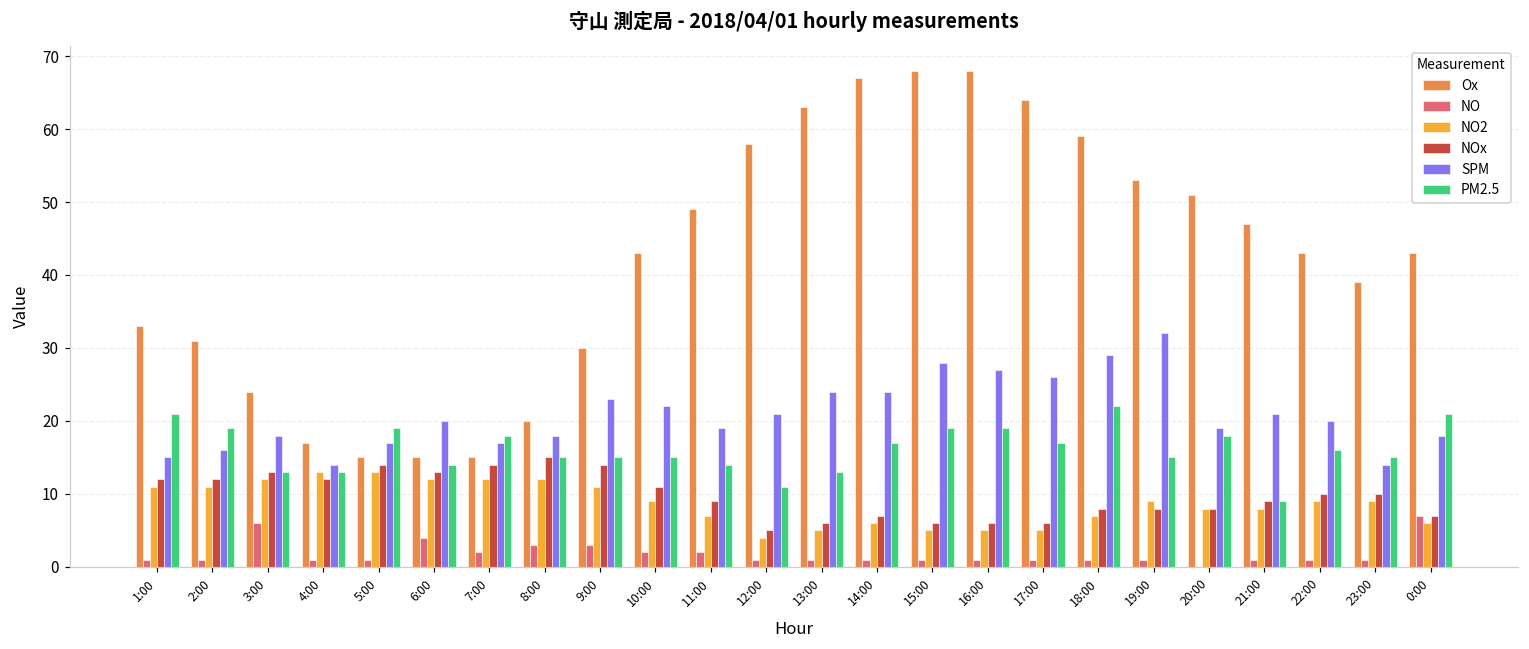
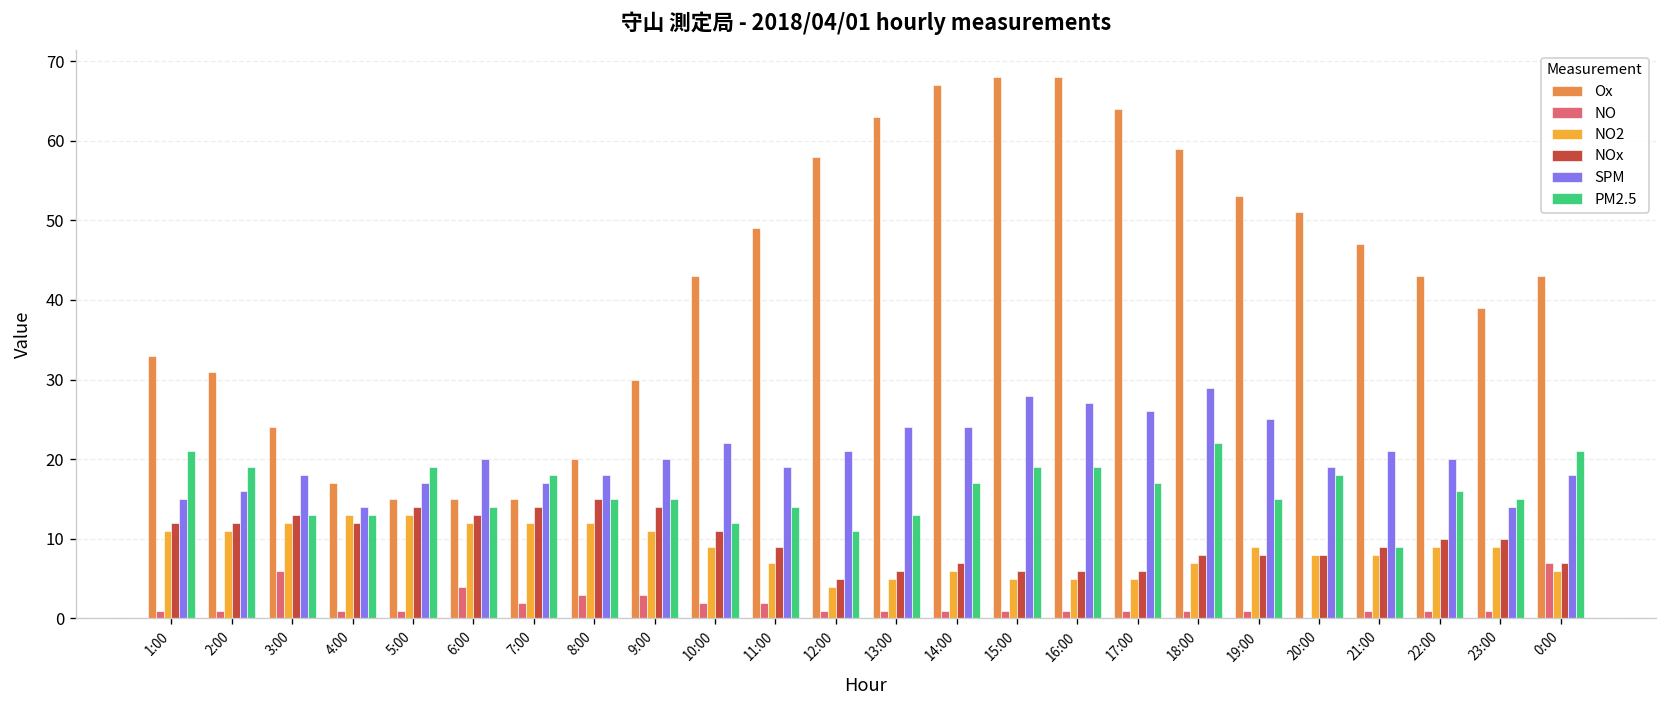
  {
    "NO": {
      "1:00": 1,
      "2:00": 1,
      "3:00": 6,
      "4:00": 1,
      "5:00": 1,
      "6:00": 4,
      "7:00": 2,
      "8:00": 3,
      "9:00": 3,
      "10:00": 2,
      "11:00": 2,
      "12:00": 1,
      "13:00": 1,
      "14:00": 1,
      "15:00": 1,
      "16:00": 1,
      "17:00": 1,
      "18:00": 1,
      "19:00": 1,
      "20:00": 0,
      "21:00": 1,
      "22:00": 1,
      "23:00": 1,
      "0:00": 7
    },
    "NOx": {
      "1:00": 12,
      "2:00": 12,
      "3:00": 13,
      "4:00": 12,
      "5:00": 14,
      "6:00": 13,
      "7:00": 14,
      "8:00": 15,
      "9:00": 14,
      "10:00": 11,
      "11:00": 9,
      "12:00": 5,
      "13:00": 6,
      "14:00": 7,
      "15:00": 6,
      "16:00": 6,
      "17:00": 6,
      "18:00": 8,
      "19:00": 8,
      "20:00": 8,
      "21:00": 9,
      "22:00": 10,
      "23:00": 10,
      "0:00": 7
    },
    "SPM": {
      "1:00": 15,
      "2:00": 16,
      "3:00": 18,
      "4:00": 14,
      "5:00": 17,
      "6:00": 20,
      "7:00": 17,
      "8:00": 18,
-     "9:00": 23,
+     "9:00": 20,
      "10:00": 22,
      "11:00": 19,
      "12:00": 21,
      "13:00": 24,
      "14:00": 24,
      "15:00": 28,
      "16:00": 27,
      "17:00": 26,
      "18:00": 29,
-     "19:00": 32,
+     "19:00": 25,
      "20:00": 19,
      "21:00": 21,
      "22:00": 20,
      "23:00": 14,
      "0:00": 18
    },
    "PM2.5": {
      "1:00": 21,
      "2:00": 19,
      "3:00": 13,
      "4:00": 13,
      "5:00": 19,
      "6:00": 14,
      "7:00": 18,
      "8:00": 15,
      "9:00": 15,
-     "10:00": 15,
+     "10:00": 12,
      "11:00": 14,
      "12:00": 11,
      "13:00": 13,
      "14:00": 17,
      "15:00": 19,
      "16:00": 19,
      "17:00": 17,
      "18:00": 22,
      "19:00": 15,
      "20:00": 18,
      "21:00": 9,
      "22:00": 16,
      "23:00": 15,
      "0:00": 21
    }
  }
